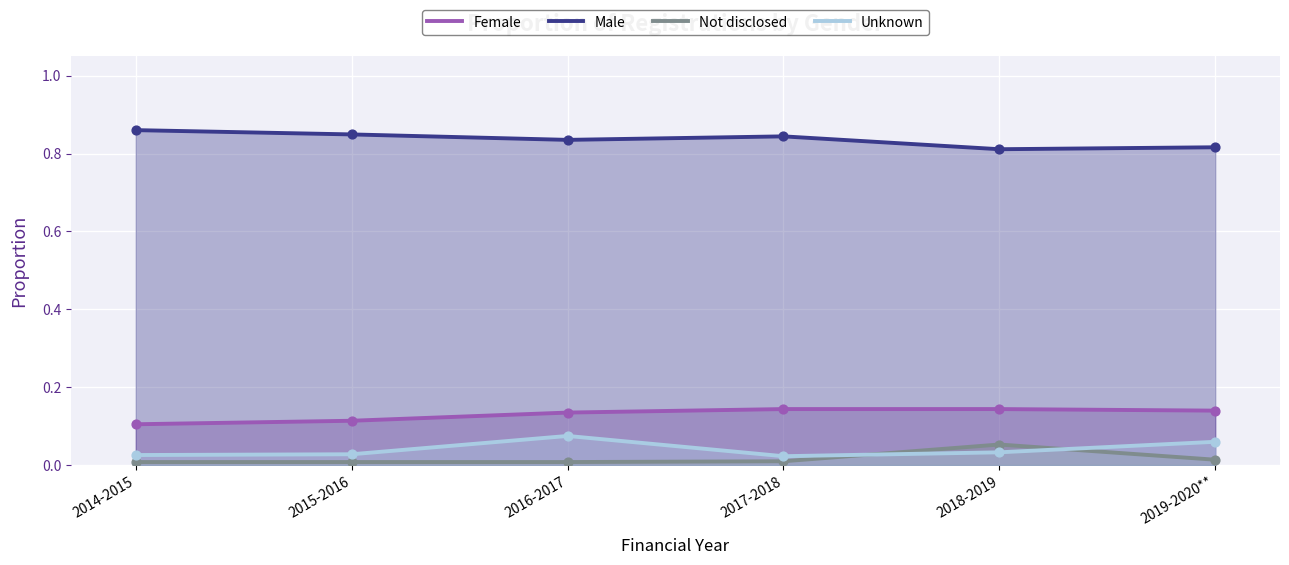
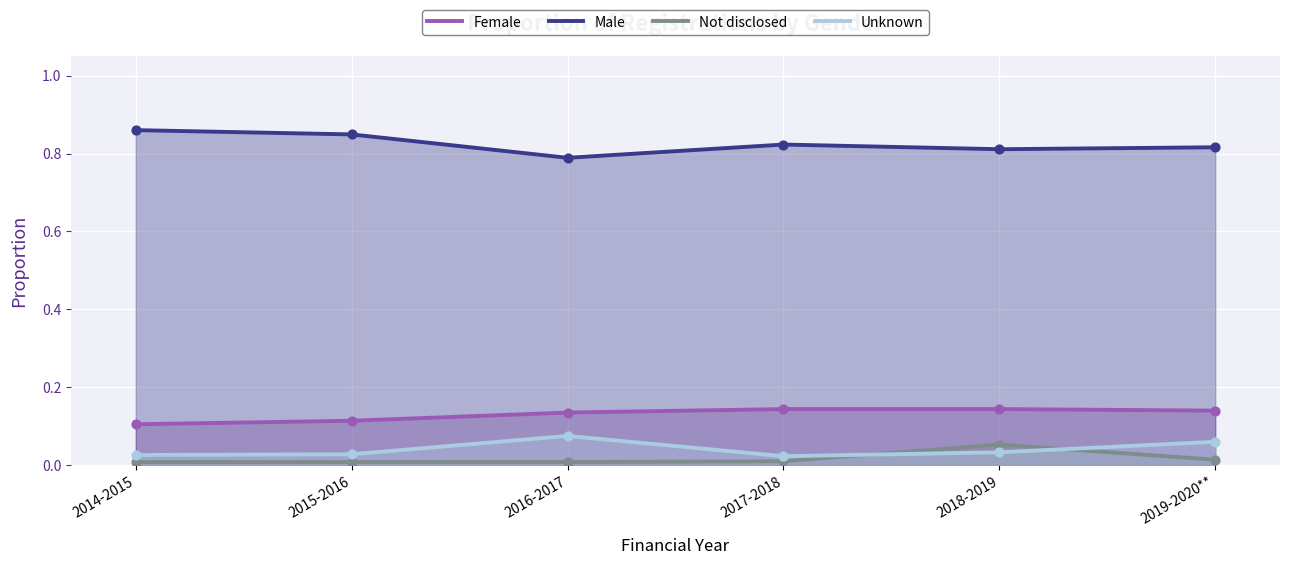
  {
    "Female": {
      "2014-2015": 0.11,
      "2015-2016": 0.11,
      "2016-2017": 0.14,
      "2017-2018": 0.14,
      "2018-2019": 0.14,
      "2019-2020**": 0.14
    },
    "Male": {
      "2014-2015": 0.86,
      "2015-2016": 0.85,
-     "2016-2017": 0.84,
-     "2017-2018": 0.84,
+     "2016-2017": 0.79,
+     "2017-2018": 0.82,
      "2018-2019": 0.81,
      "2019-2020**": 0.82
    },
    "Not disclosed": {
      "2014-2015": 0.01,
      "2015-2016": 0.01,
      "2016-2017": 0.01,
      "2017-2018": 0.01,
      "2018-2019": 0.05,
      "2019-2020**": 0.01
    },
    "Unknown": {
      "2014-2015": 0.03,
      "2015-2016": 0.03,
      "2016-2017": 0.08,
      "2017-2018": 0.02,
      "2018-2019": 0.03,
      "2019-2020**": 0.06
    }
  }
